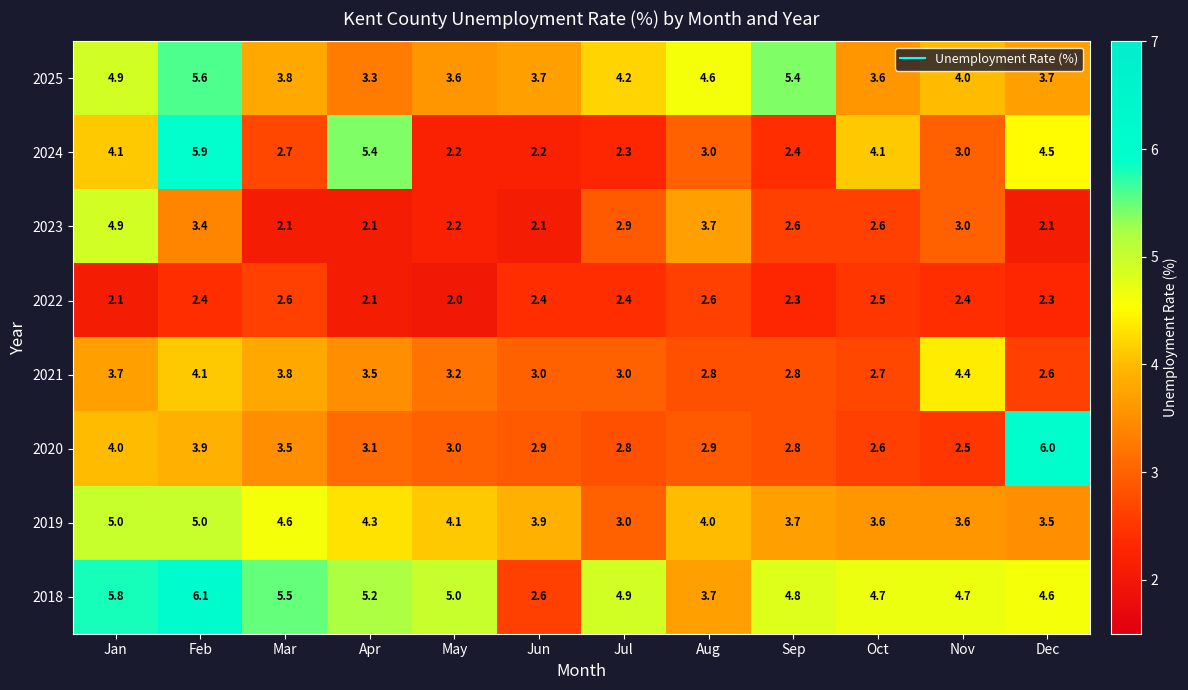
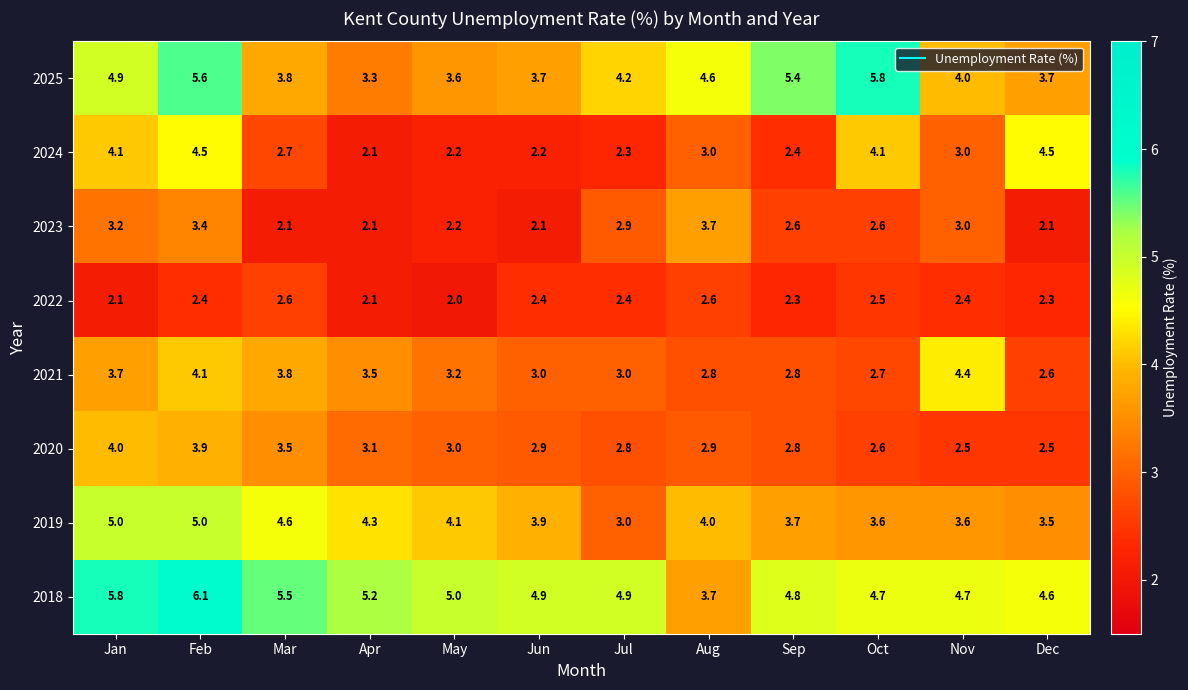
  {
    "2025": {
      "Jan": 4.9,
      "Feb": 5.6,
      "Mar": 3.8,
      "Apr": 3.3,
      "May": 3.6,
      "Jun": 3.7,
      "Jul": 4.2,
      "Aug": 4.6,
      "Sep": 5.4,
-     "Oct": 3.6,
+     "Oct": 5.8,
      "Nov": 4.0,
      "Dec": 3.7
    },
    "2024": {
      "Jan": 4.1,
-     "Feb": 5.9,
+     "Feb": 4.5,
      "Mar": 2.7,
-     "Apr": 5.4,
+     "Apr": 2.1,
      "May": 2.2,
      "Jun": 2.2,
      "Jul": 2.3,
      "Aug": 3.0,
      "Sep": 2.4,
      "Oct": 4.1,
      "Nov": 3.0,
      "Dec": 4.5
    },
    "2023": {
-     "Jan": 4.9,
+     "Jan": 3.2,
      "Feb": 3.4,
      "Mar": 2.1,
      "Apr": 2.1,
      "May": 2.2,
      "Jun": 2.1,
      "Jul": 2.9,
      "Aug": 3.7,
      "Sep": 2.6,
      "Oct": 2.6,
      "Nov": 3.0,
      "Dec": 2.1
    },
    "2022": {
      "Jan": 2.1,
      "Feb": 2.4,
      "Mar": 2.6,
      "Apr": 2.1,
      "May": 2.0,
      "Jun": 2.4,
      "Jul": 2.4,
      "Aug": 2.6,
      "Sep": 2.3,
      "Oct": 2.5,
      "Nov": 2.4,
      "Dec": 2.3
    },
    "2021": {
      "Jan": 3.7,
      "Feb": 4.1,
      "Mar": 3.8,
      "Apr": 3.5,
      "May": 3.2,
      "Jun": 3.0,
      "Jul": 3.0,
      "Aug": 2.8,
      "Sep": 2.8,
      "Oct": 2.7,
      "Nov": 4.4,
      "Dec": 2.6
    },
    "2020": {
      "Jan": 4.0,
      "Feb": 3.9,
      "Mar": 3.5,
      "Apr": 3.1,
      "May": 3.0,
      "Jun": 2.9,
      "Jul": 2.8,
      "Aug": 2.9,
      "Sep": 2.8,
      "Oct": 2.6,
      "Nov": 2.5,
-     "Dec": 6.0
+     "Dec": 2.5
    },
    "2019": {
      "Jan": 5.0,
      "Feb": 5.0,
      "Mar": 4.6,
      "Apr": 4.3,
      "May": 4.1,
      "Jun": 3.9,
      "Jul": 3.0,
      "Aug": 4.0,
      "Sep": 3.7,
      "Oct": 3.6,
      "Nov": 3.6,
      "Dec": 3.5
    },
    "2018": {
      "Jan": 5.8,
      "Feb": 6.1,
      "Mar": 5.5,
      "Apr": 5.2,
      "May": 5.0,
-     "Jun": 2.6,
+     "Jun": 4.9,
      "Jul": 4.9,
      "Aug": 3.7,
      "Sep": 4.8,
      "Oct": 4.7,
      "Nov": 4.7,
      "Dec": 4.6
    }
  }
